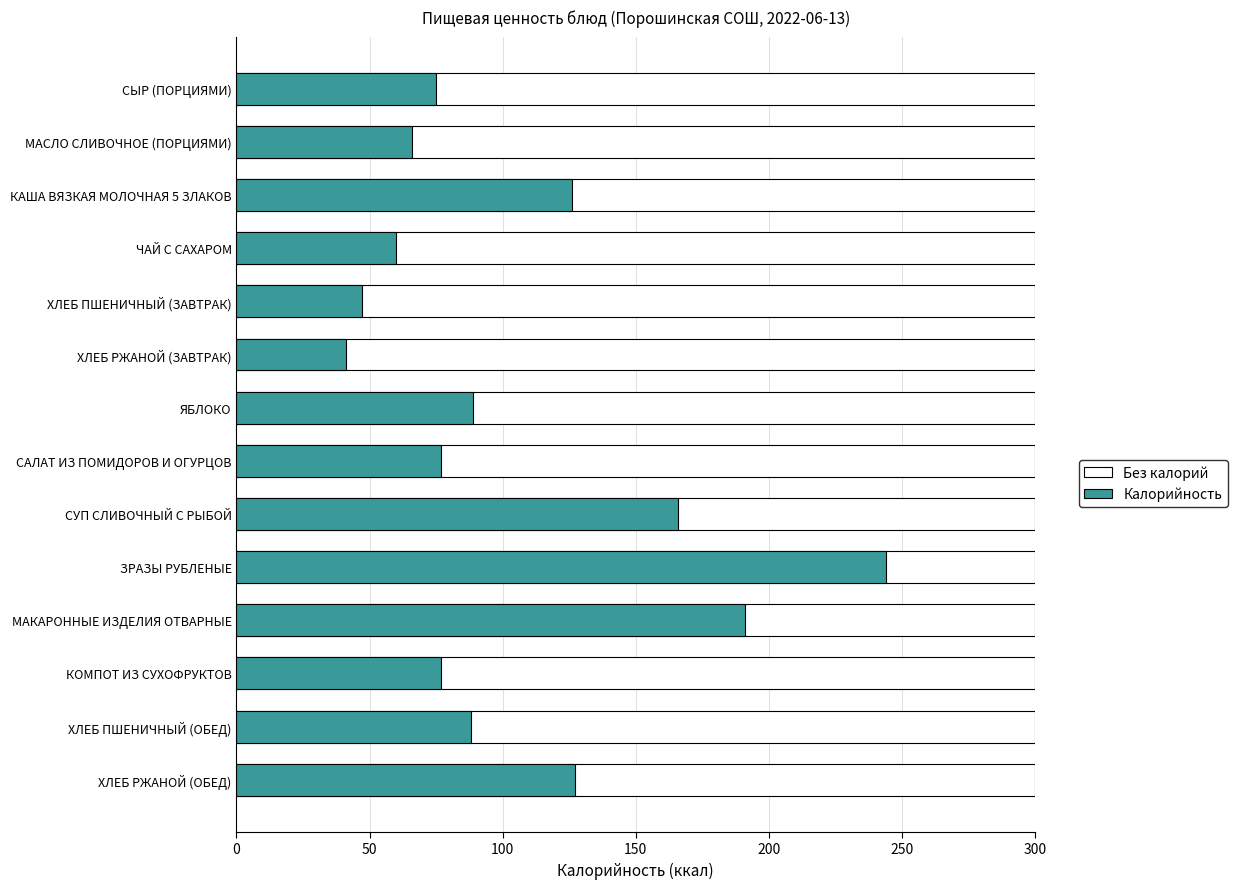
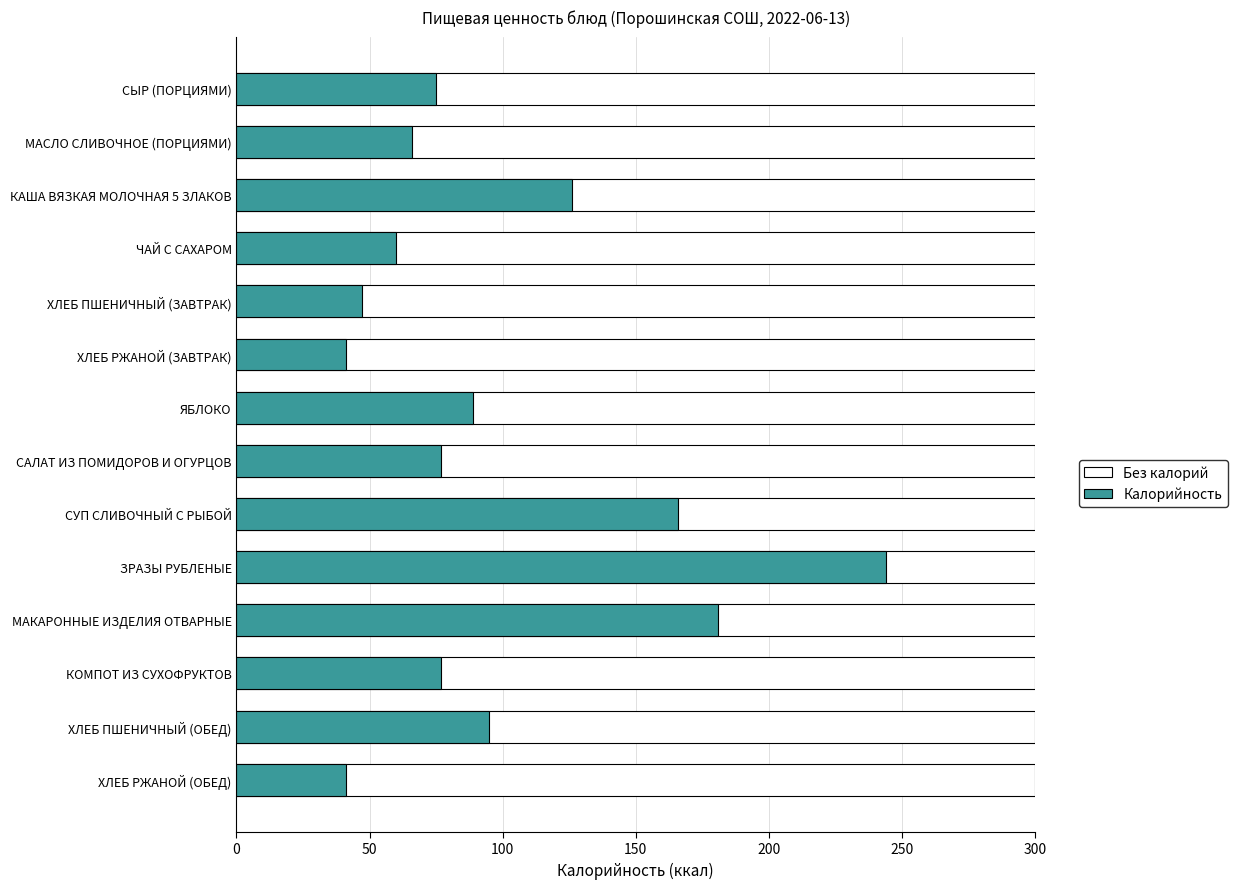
  {
    "Без калорий": {
      "СЫР (ПОРЦИЯМИ)": 300,
      "МАСЛО СЛИВОЧНОЕ (ПОРЦИЯМИ)": 300,
      "КАША ВЯЗКАЯ МОЛОЧНАЯ 5 ЗЛАКОВ": 300,
      "ЧАЙ С САХАРОМ": 300,
      "ХЛЕБ ПШЕНИЧНЫЙ (ЗАВТРАК)": 300,
      "ХЛЕБ РЖАНОЙ (ЗАВТРАК)": 300,
      "ЯБЛОКО": 300,
      "САЛАТ ИЗ ПОМИДОРОВ И ОГУРЦОВ": 300,
      "СУП СЛИВОЧНЫЙ С РЫБОЙ": 300,
      "ЗРАЗЫ РУБЛЕНЫЕ": 300,
      "МАКАРОННЫЕ ИЗДЕЛИЯ ОТВАРНЫЕ": 300,
      "КОМПОТ ИЗ СУХОФРУКТОВ": 300,
      "ХЛЕБ ПШЕНИЧНЫЙ (ОБЕД)": 300,
      "ХЛЕБ РЖАНОЙ (ОБЕД)": 300
    },
    "Калорийность": {
-     "МАКАРОННЫЕ ИЗДЕЛИЯ ОТВАРНЫЕ": 191,
-     "ХЛЕБ ПШЕНИЧНЫЙ (ОБЕД)": 88,
-     "ХЛЕБ РЖАНОЙ (ОБЕД)": 127
+     "МАКАРОННЫЕ ИЗДЕЛИЯ ОТВАРНЫЕ": 181,
+     "ХЛЕБ ПШЕНИЧНЫЙ (ОБЕД)": 95,
+     "ХЛЕБ РЖАНОЙ (ОБЕД)": 41
    }
  }
